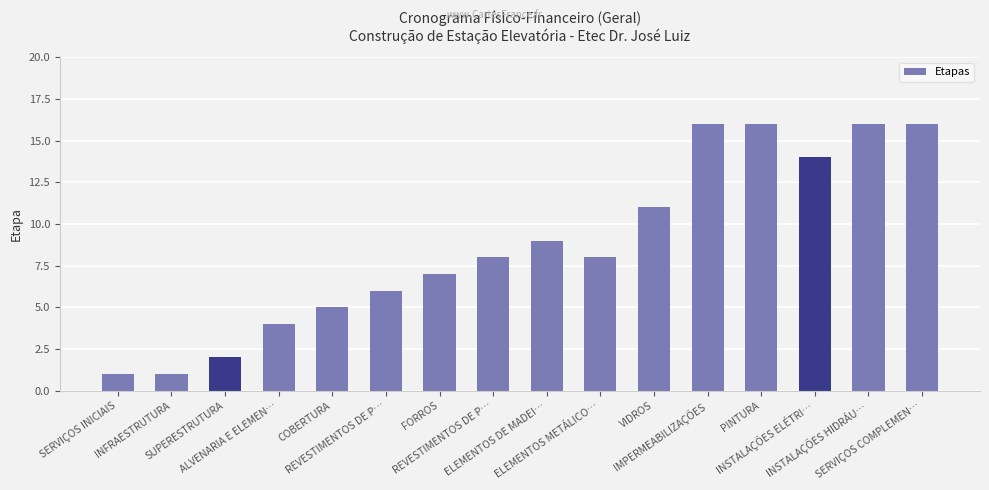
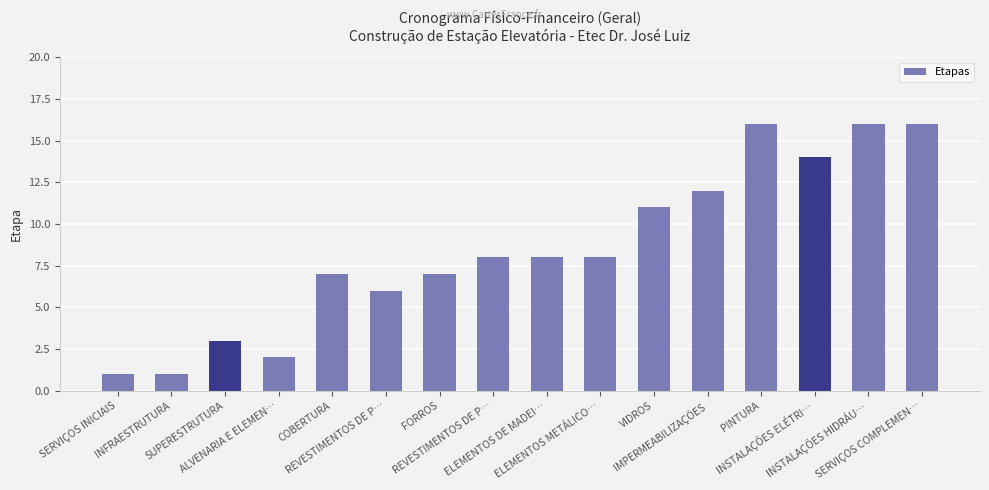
  {
    "SERVIÇOS INICIAIS": 1,
    "INFRAESTRUTURA": 1,
-   "SUPERESTRUTURA": 2,
-   "ALVENARIA E ELEMEN…": 4,
-   "COBERTURA": 5,
+   "SUPERESTRUTURA": 3,
+   "ALVENARIA E ELEMEN…": 2,
+   "COBERTURA": 7,
    "FORROS": 7,
-   "ELEMENTOS DE MADEI…": 9,
+   "ELEMENTOS DE MADEI…": 8,
    "ELEMENTOS METÁLICO…": 8,
    "VIDROS": 11,
-   "IMPERMEABILIZAÇÕES": 16,
+   "IMPERMEABILIZAÇÕES": 12,
    "PINTURA": 16,
    "INSTALAÇÕES ELÉTRI…": 14,
    "INSTALAÇÕES HIDRÁU…": 16,
    "SERVIÇOS COMPLEMEN…": 16
  }
